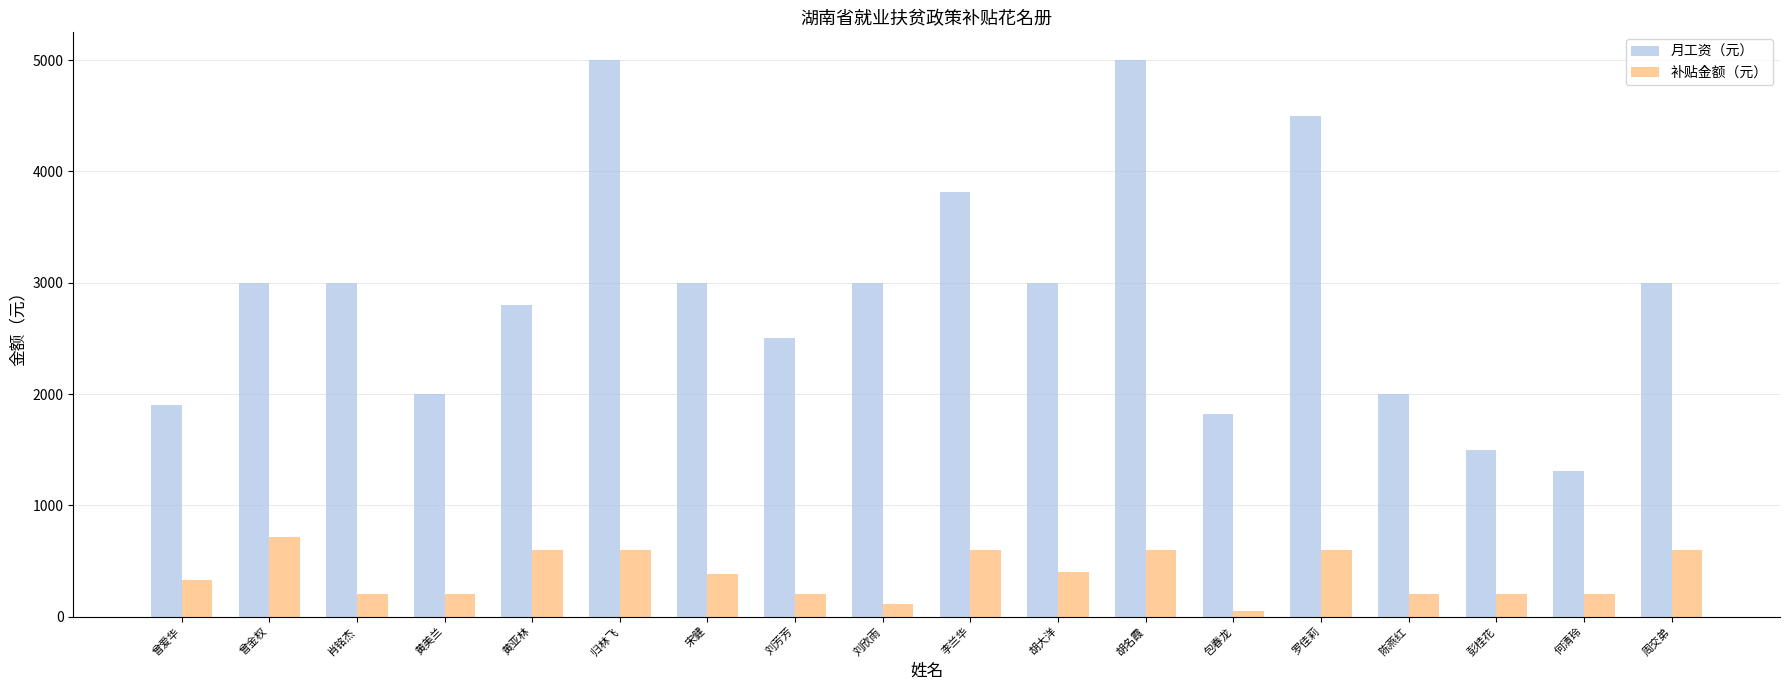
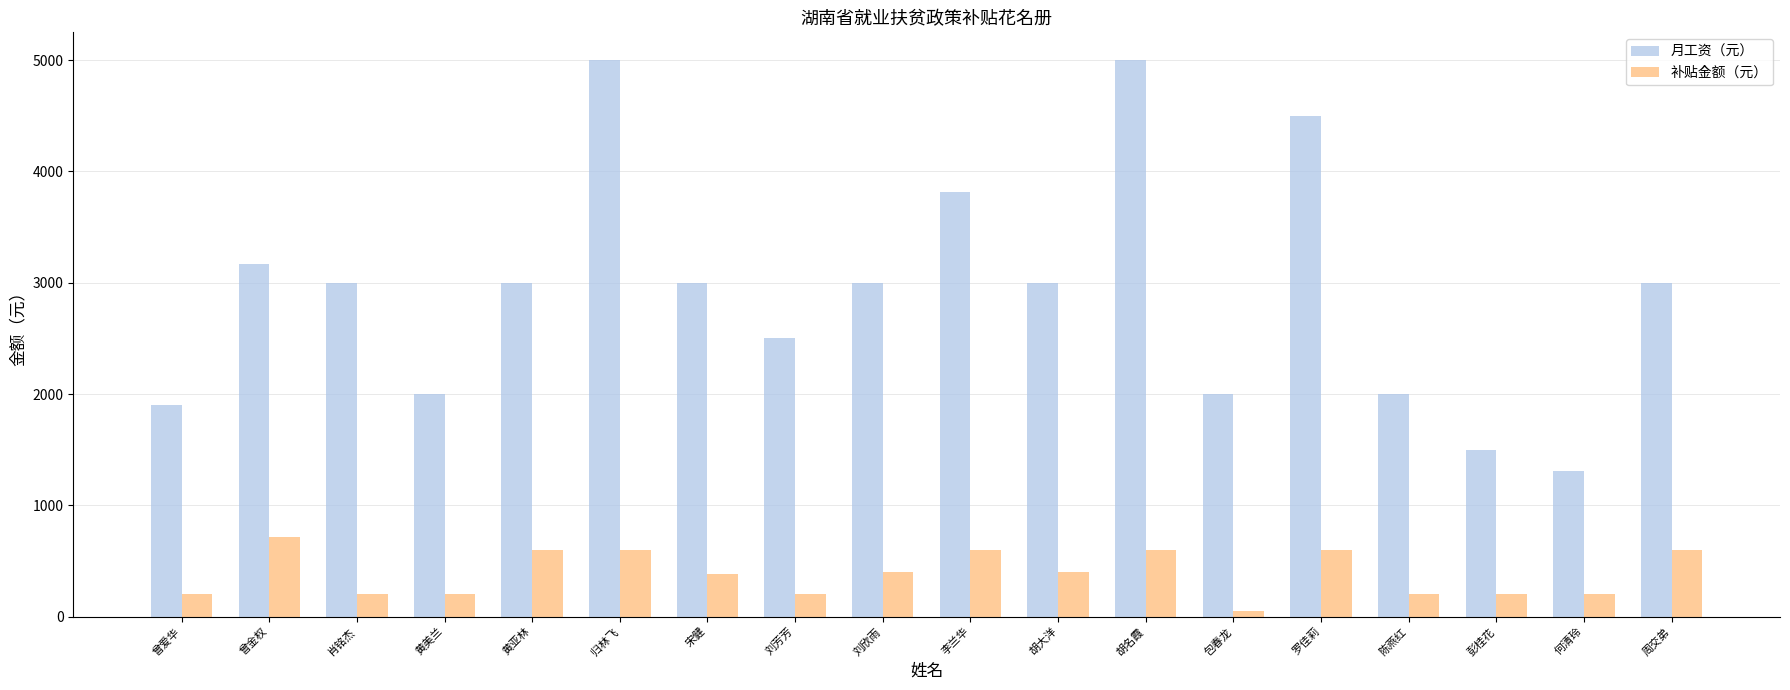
  {
    "月工资（元）": {
      "曾爱华": 1900,
-     "曾金权": 3000,
+     "曾金权": 3170,
      "肖铭杰": 3000,
      "黄美兰": 2000,
-     "黄亚林": 2800,
+     "黄亚林": 3000,
      "归林飞": 5000,
      "宋健": 3000,
      "刘芳芳": 2500,
      "刘欣雨": 3000,
      "李兰华": 3820,
      "胡大洋": 3000,
      "胡名霞": 5000,
-     "包春龙": 1820,
+     "包春龙": 2000,
      "罗佳莉": 4500,
      "陈燕红": 2000,
      "彭桂花": 1500,
      "何清玲": 1300,
      "周交弟": 3000
    },
    "补贴金额（元）": {
-     "曾爱华": 330,
+     "曾爱华": 200,
      "曾金权": 720,
      "肖铭杰": 200,
      "黄美兰": 200,
      "黄亚林": 600,
      "归林飞": 600,
      "宋健": 380,
      "刘芳芳": 200,
-     "刘欣雨": 110,
+     "刘欣雨": 400,
      "李兰华": 600,
      "胡大洋": 400,
      "胡名霞": 600,
      "包春龙": 50,
      "罗佳莉": 600,
      "陈燕红": 200,
      "彭桂花": 200,
      "何清玲": 200,
      "周交弟": 600
    }
  }
